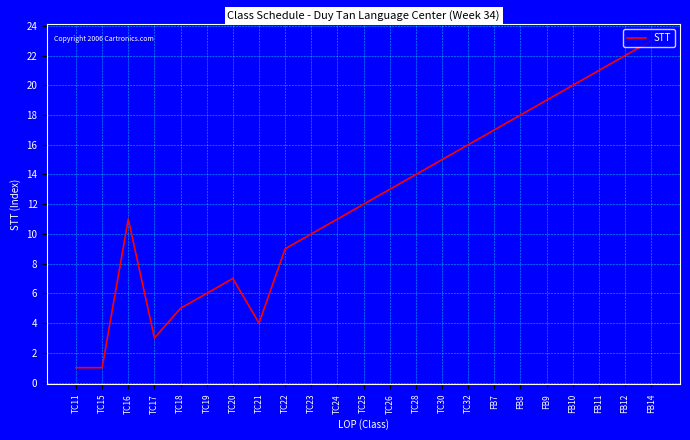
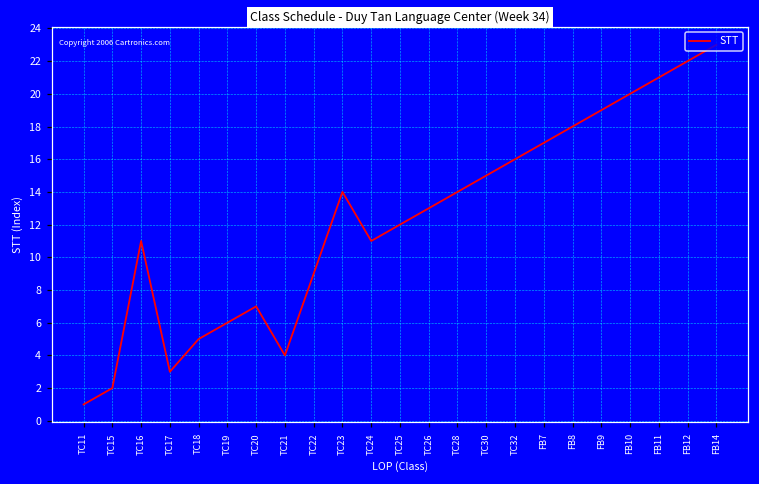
  {
    "TC11": 1,
-   "TC15": 1,
+   "TC15": 2,
    "TC16": 11,
    "TC17": 3,
    "TC18": 5,
    "TC19": 6,
    "TC20": 7,
    "TC21": 4,
    "TC22": 9,
-   "TC23": 10,
+   "TC23": 14,
    "TC24": 11,
    "TC25": 12,
    "TC26": 13,
    "TC28": 14,
    "TC30": 15,
    "TC32": 16,
    "FB7": 17,
    "FB8": 18,
    "FB9": 19,
    "FB10": 20,
    "FB11": 21,
    "FB12": 22
  }
